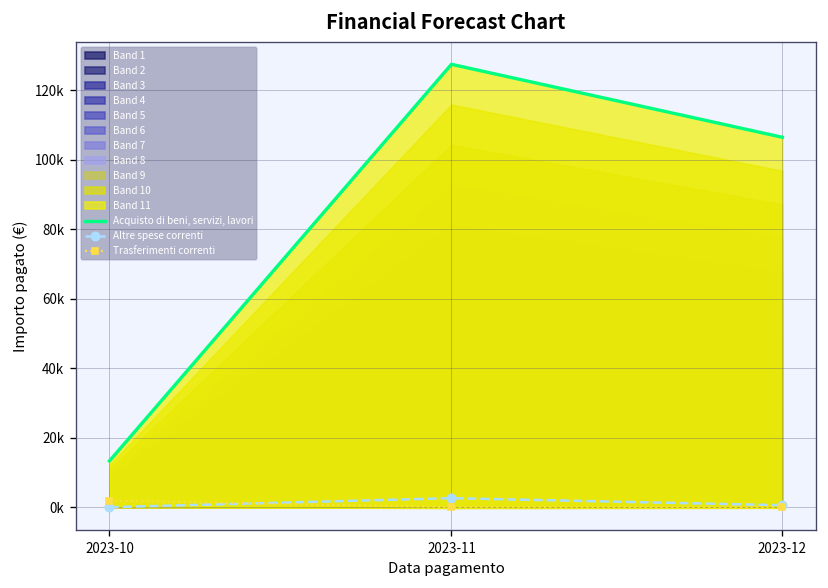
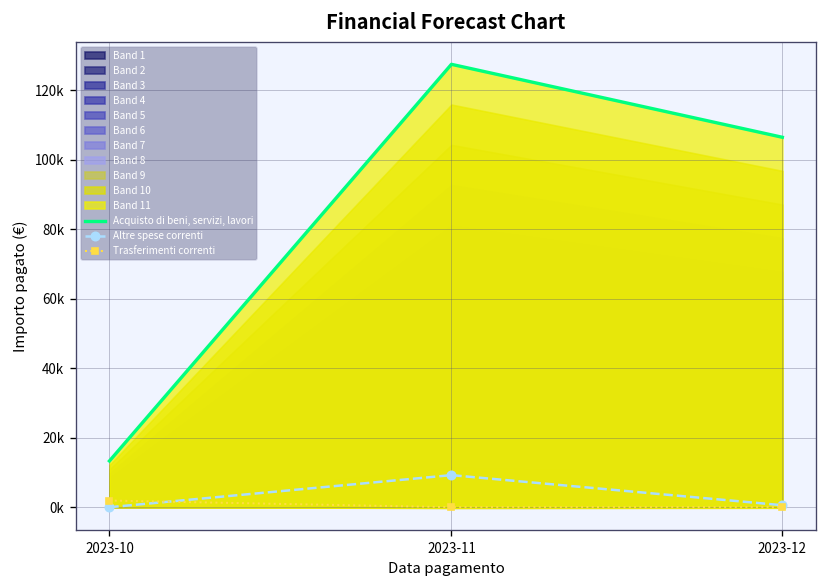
  {
    "Altre spese correnti": {
      "2023-10": 0,
-     "2023-11": 3000
+     "2023-11": 9000
    }
  }
